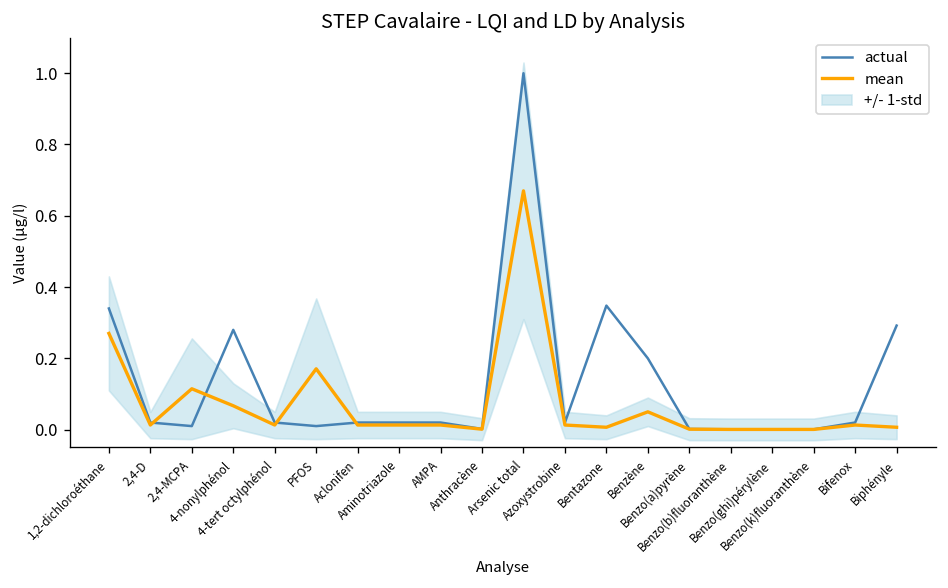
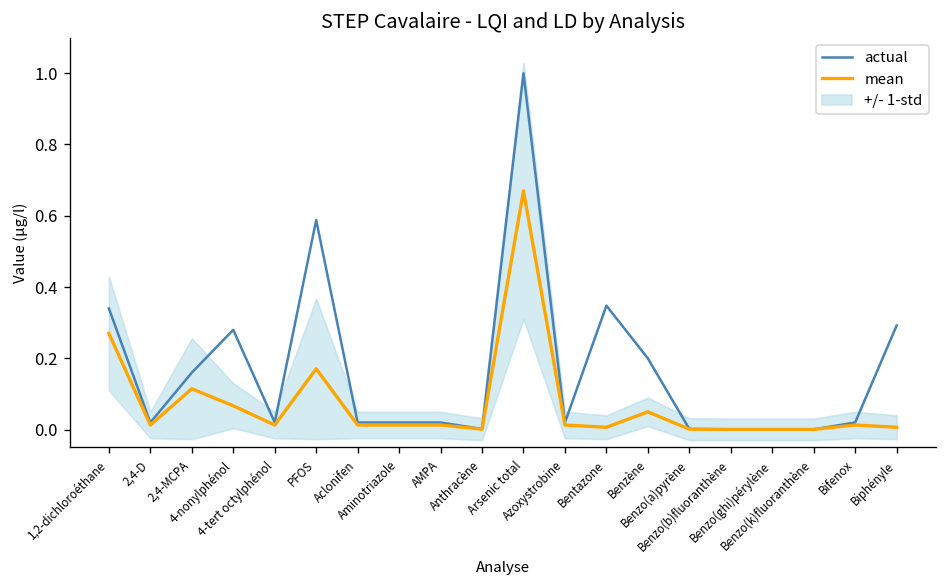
  {
    "actual": {
      "1,2-dichloroéthane": 0.34,
-     "2,4-MCPA": 0.01,
+     "2,4-MCPA": 0.16,
      "4-nonylphénol": 0.28,
-     "PFOS": 0.01,
+     "PFOS": 0.59,
      "Arsenic total": 1.00,
      "Bentazone": 0.35,
      "Benzène": 0.20,
      "Biphényle": 0.29
    },
    "mean": {
      "1,2-dichloroéthane": 0.27,
      "2,4-MCPA": 0.11,
      "4-nonylphénol": 0.07,
      "PFOS": 0.17,
      "Arsenic total": 0.67,
      "Bentazone": 0.01,
      "Benzène": 0.05,
      "Biphényle": 0.01
    }
  }
